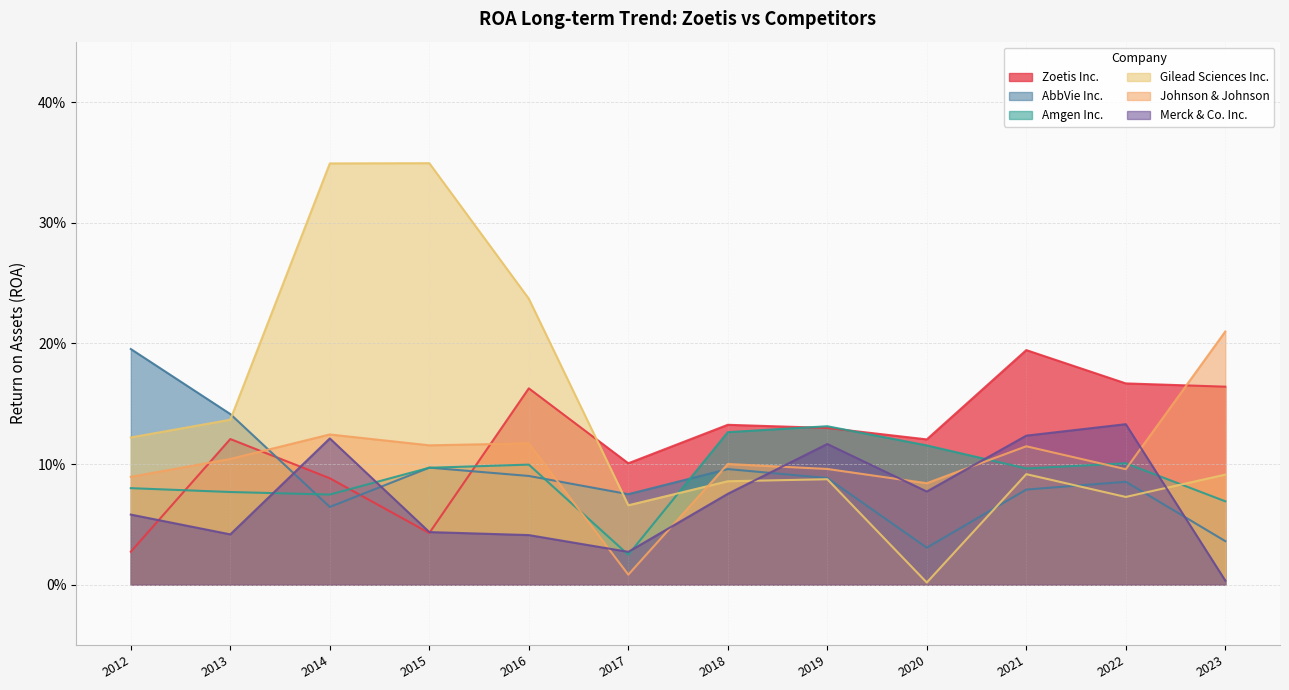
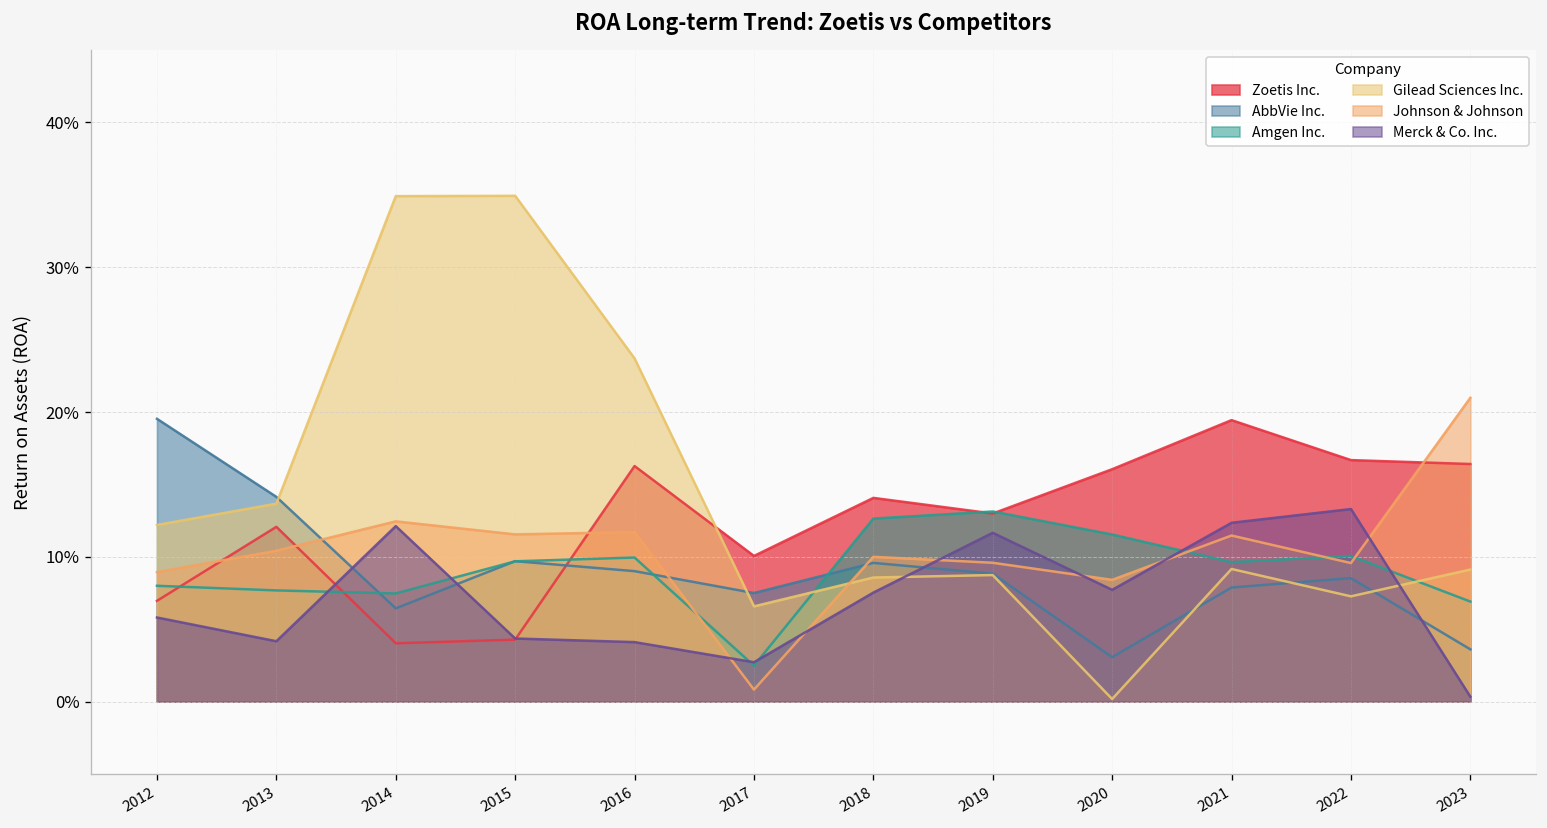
  {
    "Zoetis Inc.": {
-     "2012": "2.7%",
+     "2012": "7.0%",
      "2013": "12.1%",
-     "2014": "8.8%",
+     "2014": "4.0%",
      "2016": "16.3%",
      "2017": "10.1%",
-     "2018": "13.3%",
-     "2020": "12.0%",
+     "2018": "14.1%",
+     "2020": "16.1%",
      "2021": "19.4%",
      "2022": "16.7%",
      "2023": "16.4%"
    }
  }
